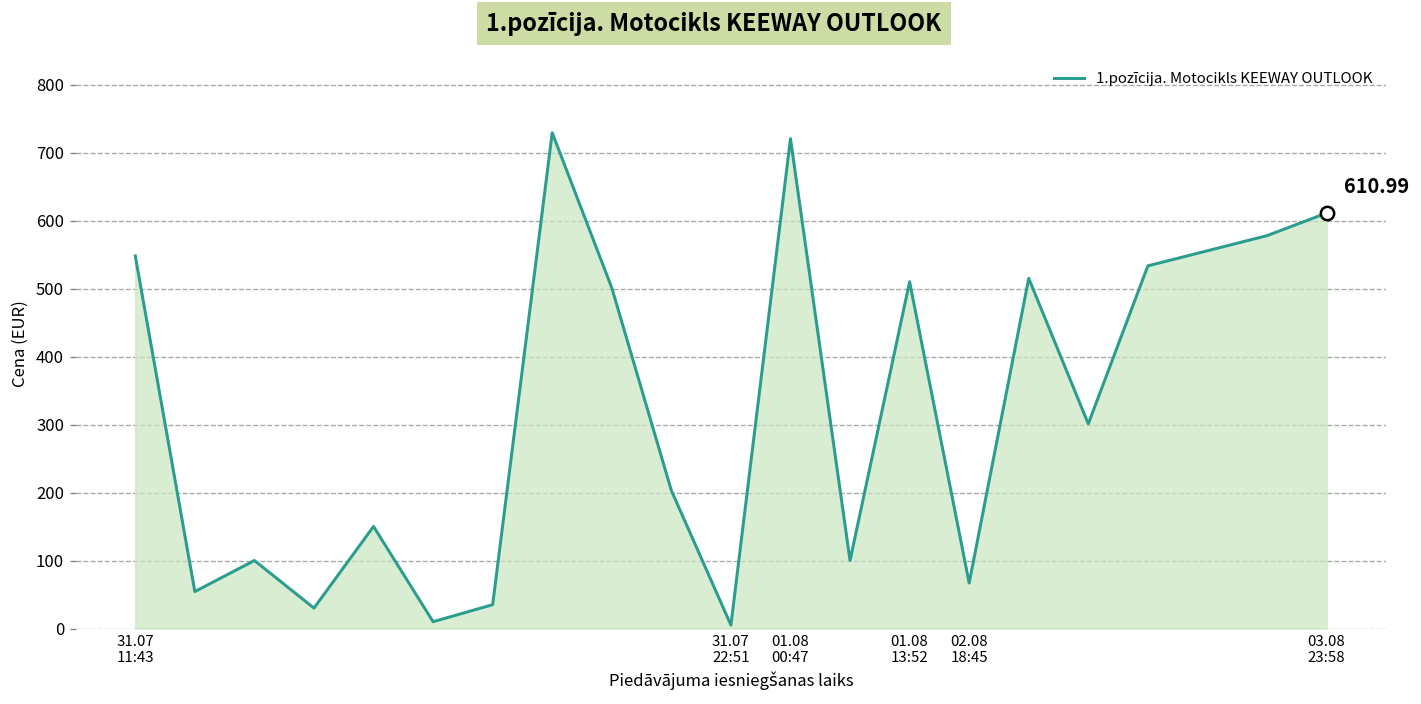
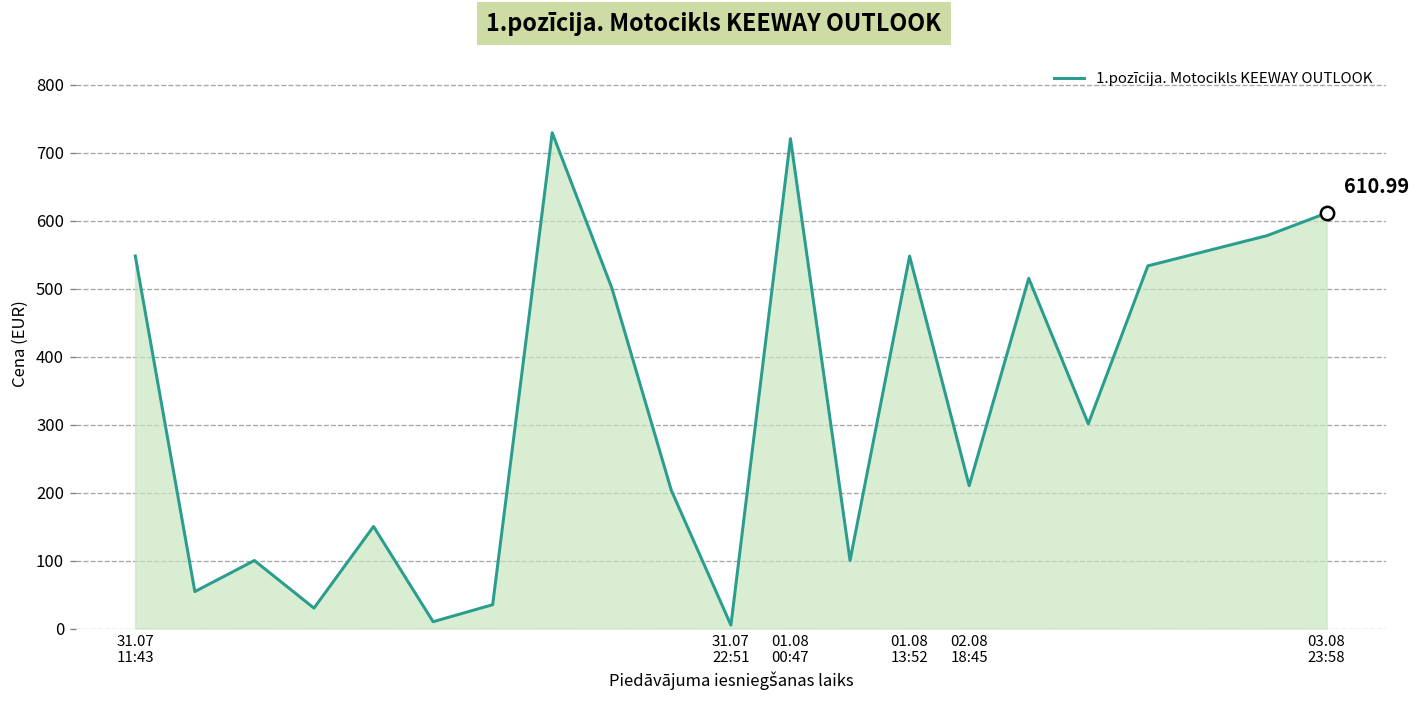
  {
    "1.pozīcija. Motocikls KEEWAY OUTLOOK": {
      "31.07 11:43": 550,
      "31.07 22:51": 10,
      "01.08 00:47": 720,
-     "01.08 13:52": 510,
-     "02.08 18:45": 70
+     "01.08 13:52": 550,
+     "02.08 18:45": 210
    }
  }
